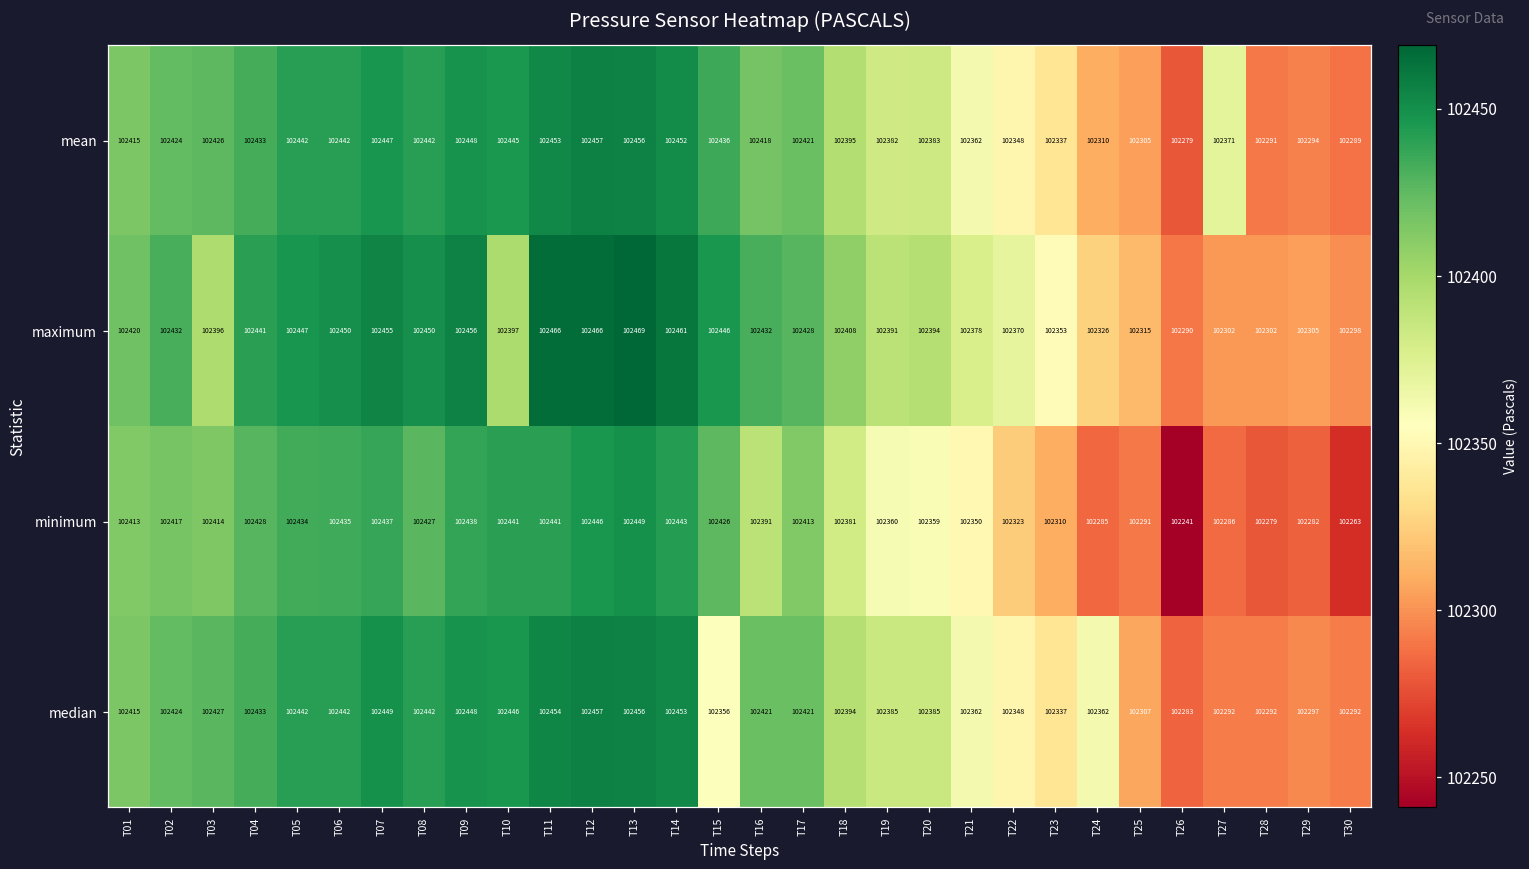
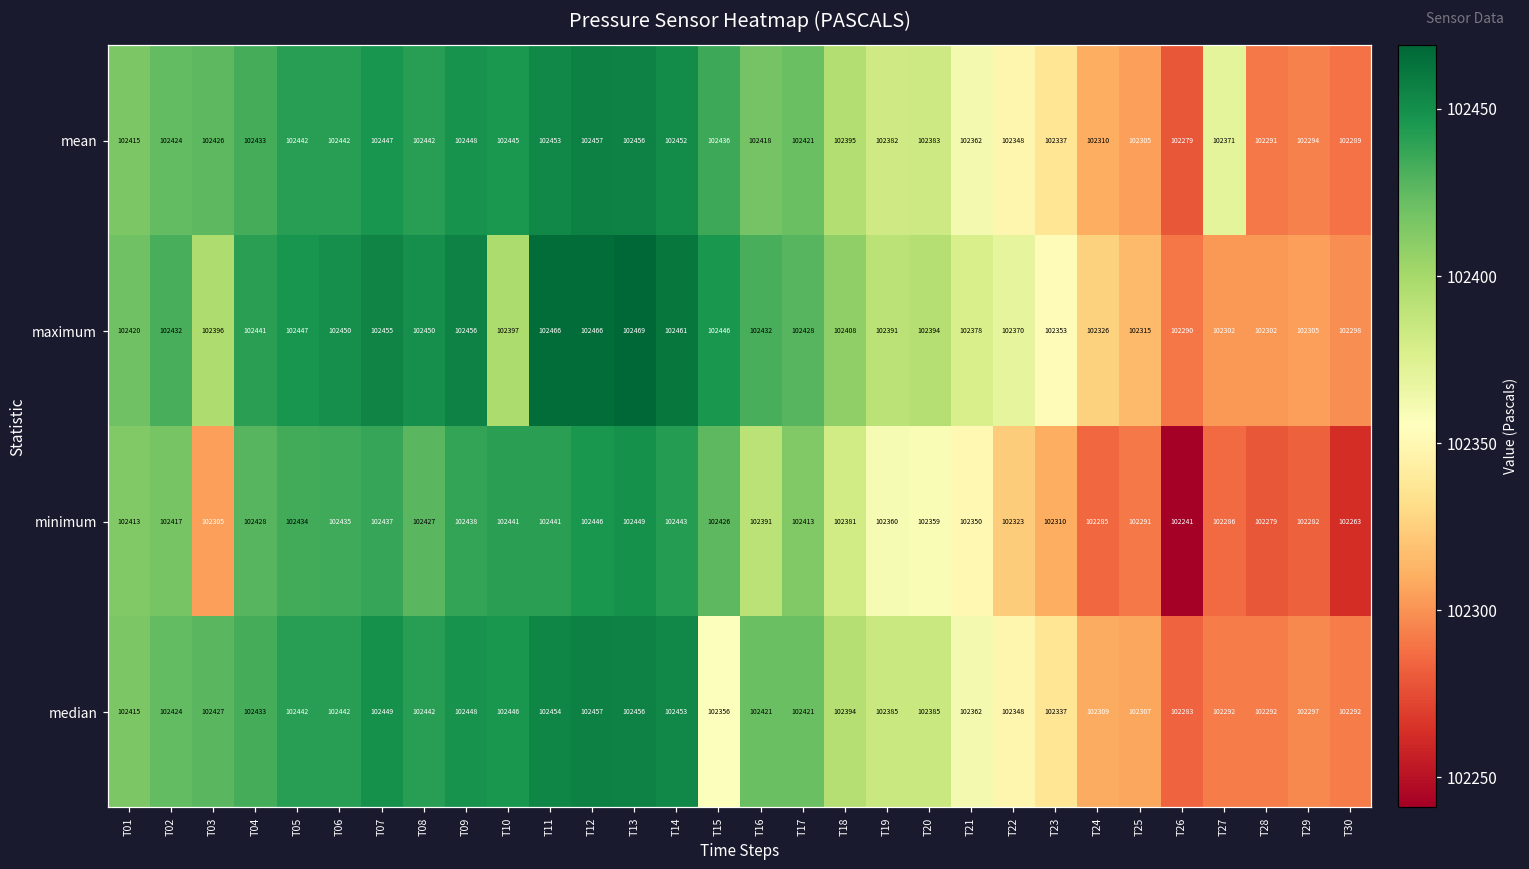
  {
    "mean": {
      "T01": 102415,
      "T02": 102424,
      "T03": 102426,
      "T04": 102433,
      "T05": 102442,
      "T06": 102442,
      "T07": 102447,
      "T08": 102442,
      "T09": 102448,
      "T10": 102445,
      "T11": 102453,
      "T12": 102457,
      "T13": 102456,
      "T14": 102452,
      "T15": 102436,
      "T16": 102418,
      "T17": 102421,
      "T18": 102395,
      "T19": 102382,
      "T20": 102383,
      "T21": 102362,
      "T22": 102348,
      "T23": 102337,
      "T24": 102310,
      "T25": 102305,
      "T26": 102279,
      "T27": 102371,
      "T28": 102291,
      "T29": 102294,
      "T30": 102289
    },
    "maximum": {
      "T01": 102420,
      "T02": 102432,
      "T03": 102396,
      "T04": 102441,
      "T05": 102447,
      "T06": 102450,
      "T07": 102455,
      "T08": 102450,
      "T09": 102456,
      "T10": 102397,
      "T11": 102466,
      "T12": 102466,
      "T13": 102469,
      "T14": 102461,
      "T15": 102446,
      "T16": 102432,
      "T17": 102428,
      "T18": 102408,
      "T19": 102391,
      "T20": 102394,
      "T21": 102378,
      "T22": 102370,
      "T23": 102353,
      "T24": 102326,
      "T25": 102315,
      "T26": 102290,
      "T27": 102302,
      "T28": 102302,
      "T29": 102305,
      "T30": 102298
    },
    "minimum": {
      "T01": 102413,
      "T02": 102417,
-     "T03": 102414,
+     "T03": 102305,
      "T04": 102428,
      "T05": 102434,
      "T06": 102435,
      "T07": 102437,
      "T08": 102427,
      "T09": 102438,
      "T10": 102441,
      "T11": 102441,
      "T12": 102446,
      "T13": 102449,
      "T14": 102443,
      "T15": 102426,
      "T16": 102391,
      "T17": 102413,
      "T18": 102381,
      "T19": 102360,
      "T20": 102359,
      "T21": 102350,
      "T22": 102323,
      "T23": 102310,
      "T24": 102285,
      "T25": 102291,
      "T26": 102241,
      "T27": 102286,
      "T28": 102279,
      "T29": 102282,
      "T30": 102263
    },
    "median": {
      "T01": 102415,
      "T02": 102424,
      "T03": 102427,
      "T04": 102433,
      "T05": 102442,
      "T06": 102442,
      "T07": 102449,
      "T08": 102442,
      "T09": 102448,
      "T10": 102446,
      "T11": 102454,
      "T12": 102457,
      "T13": 102456,
      "T14": 102453,
      "T15": 102356,
      "T16": 102421,
      "T17": 102421,
      "T18": 102394,
      "T19": 102385,
      "T20": 102385,
      "T21": 102362,
      "T22": 102348,
      "T23": 102337,
-     "T24": 102362,
+     "T24": 102309,
      "T25": 102307,
      "T26": 102283,
      "T27": 102292,
      "T28": 102292,
      "T29": 102297,
      "T30": 102292
    }
  }
